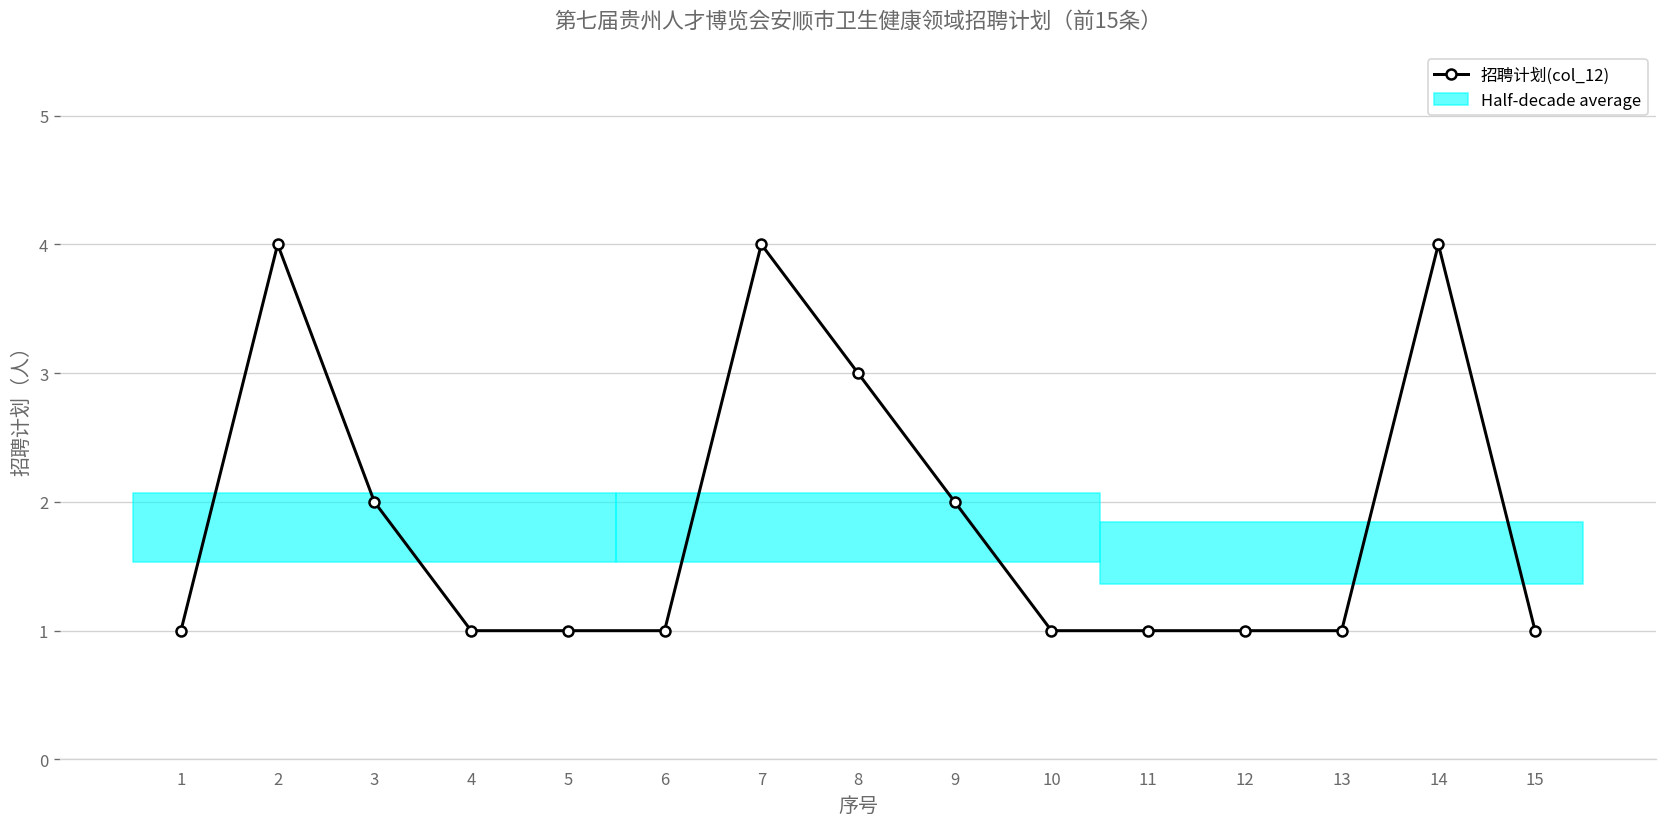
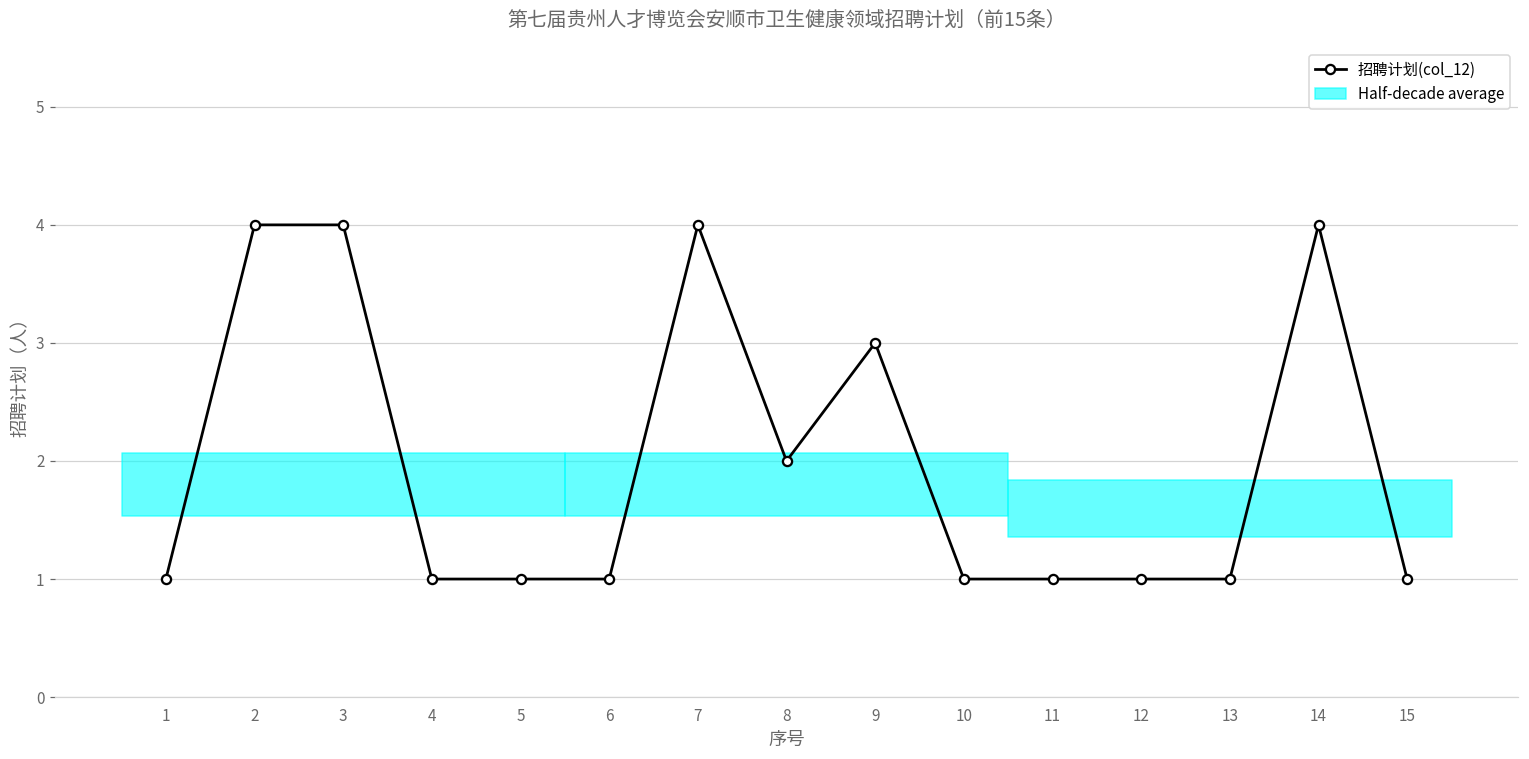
  {
    "招聘计划(col_12)": {
      "1": 1,
      "2": 4,
-     "3": 2,
+     "3": 4,
      "4": 1,
      "5": 1,
      "6": 1,
      "7": 4,
-     "8": 3,
-     "9": 2,
+     "8": 2,
+     "9": 3,
      "10": 1,
      "11": 1,
      "12": 1,
      "13": 1,
      "14": 4,
      "15": 1
    }
  }
